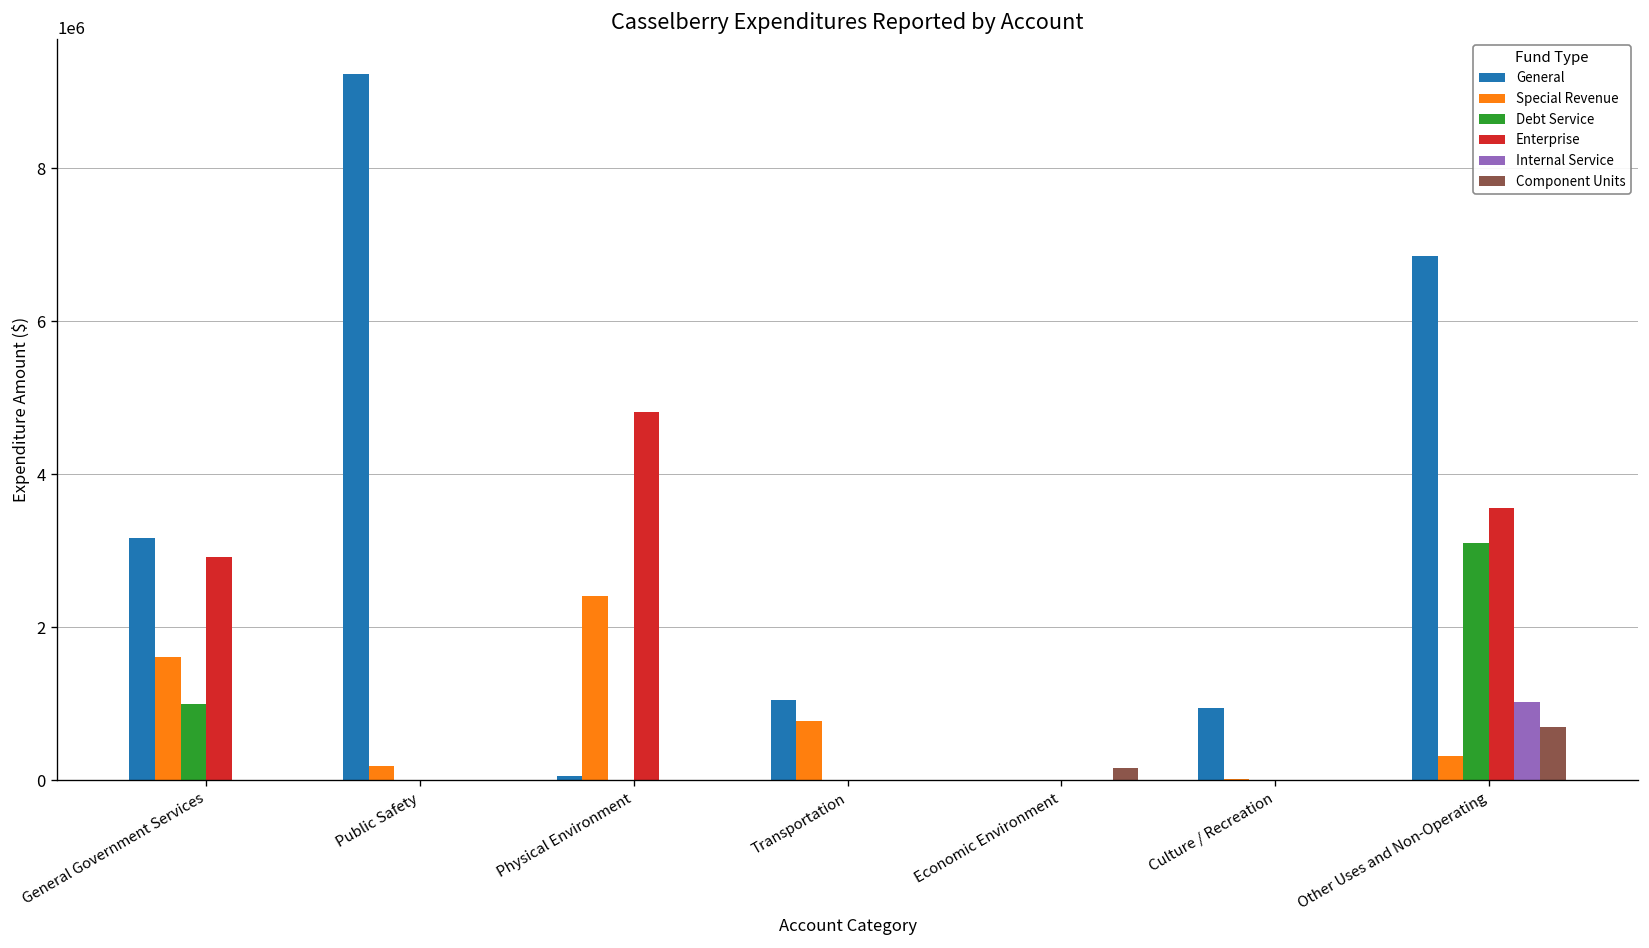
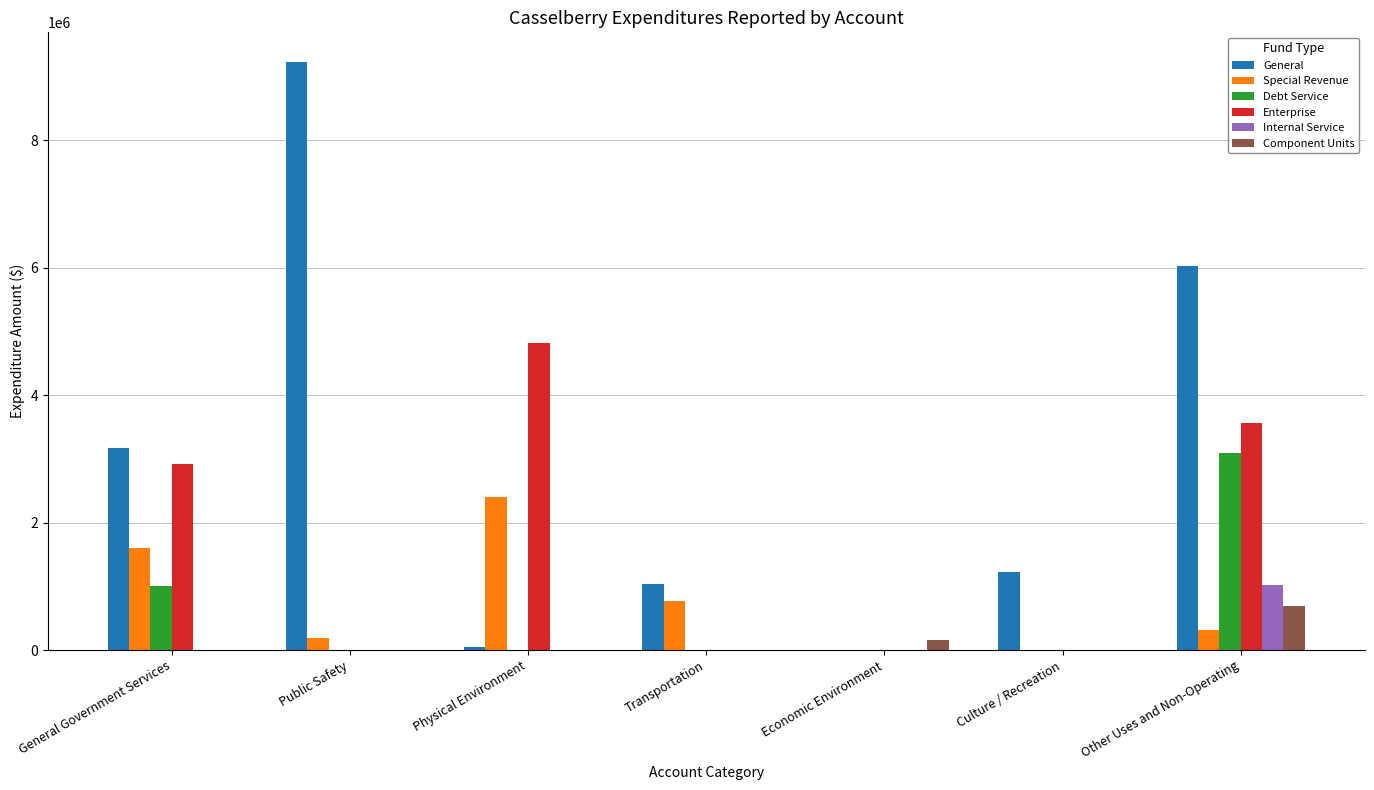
  {
    "General": {
      "General Government Services": 3200000,
      "Public Safety": 9200000,
      "Physical Environment": 100000,
      "Transportation": 1000000,
      "Economic Environment": 0,
-     "Culture / Recreation": 900000,
-     "Other Uses and Non-Operating": 6900000
+     "Culture / Recreation": 1200000,
+     "Other Uses and Non-Operating": 6000000
    },
    "Special Revenue": {
      "General Government Services": 1600000,
      "Public Safety": 200000,
      "Physical Environment": 2400000,
      "Transportation": 800000,
      "Economic Environment": 0,
      "Other Uses and Non-Operating": 300000
    },
    "Debt Service": {
      "General Government Services": 1000000,
      "Public Safety": 0,
      "Physical Environment": 0,
      "Transportation": 0,
      "Economic Environment": 0,
      "Culture / Recreation": 0,
      "Other Uses and Non-Operating": 3100000
    },
    "Enterprise": {
      "General Government Services": 2900000,
      "Public Safety": 0,
      "Physical Environment": 4800000,
      "Transportation": 0,
      "Economic Environment": 0,
      "Culture / Recreation": 0,
      "Other Uses and Non-Operating": 3600000
    },
    "Internal Service": {
      "General Government Services": 0,
      "Public Safety": 0,
      "Physical Environment": 0,
      "Transportation": 0,
      "Economic Environment": 0,
      "Culture / Recreation": 0,
      "Other Uses and Non-Operating": 1000000
    },
    "Component Units": {
      "General Government Services": 0,
      "Public Safety": 0,
      "Physical Environment": 0,
      "Transportation": 0,
      "Economic Environment": 200000,
      "Culture / Recreation": 0,
      "Other Uses and Non-Operating": 700000
    }
  }
